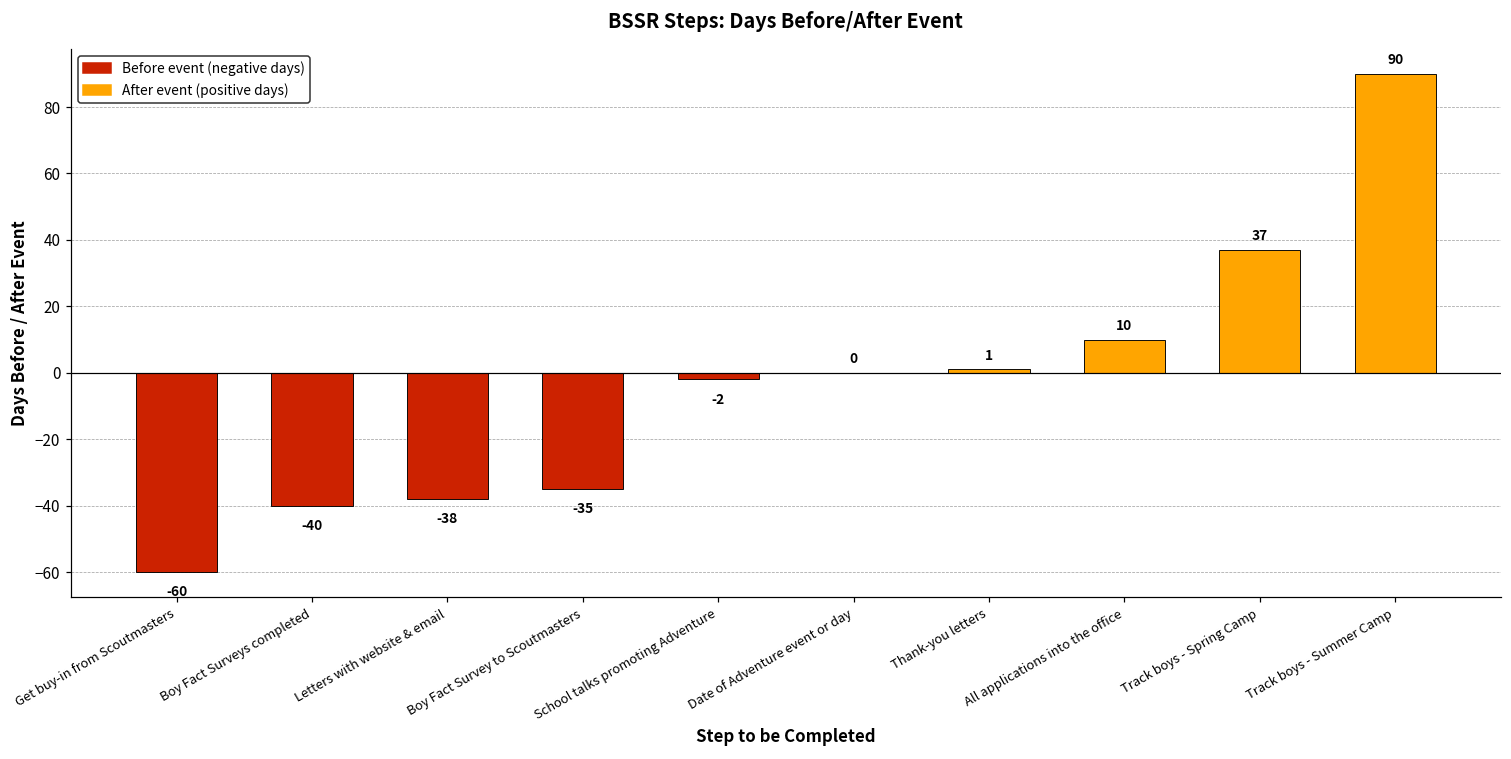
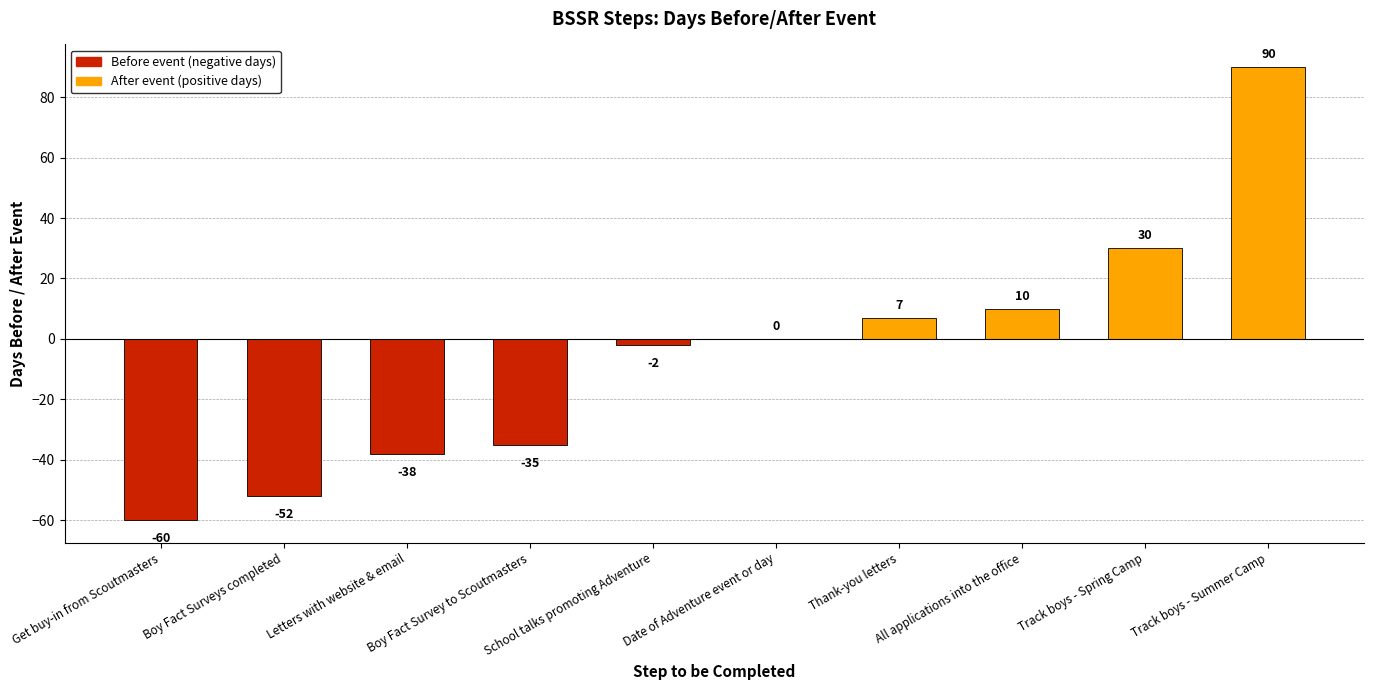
  {
    "Get buy-in from Scoutmasters": -60,
-   "Boy Fact Surveys completed": -40,
+   "Boy Fact Surveys completed": -52,
    "Letters with website & email": -38,
    "Boy Fact Survey to Scoutmasters": -35,
    "School talks promoting Adventure": -2,
    "Date of Adventure event or day": 0,
-   "Thank-you letters": 1,
+   "Thank-you letters": 7,
    "All applications into the office": 10,
-   "Track boys - Spring Camp": 37,
+   "Track boys - Spring Camp": 30,
    "Track boys - Summer Camp": 90
  }
